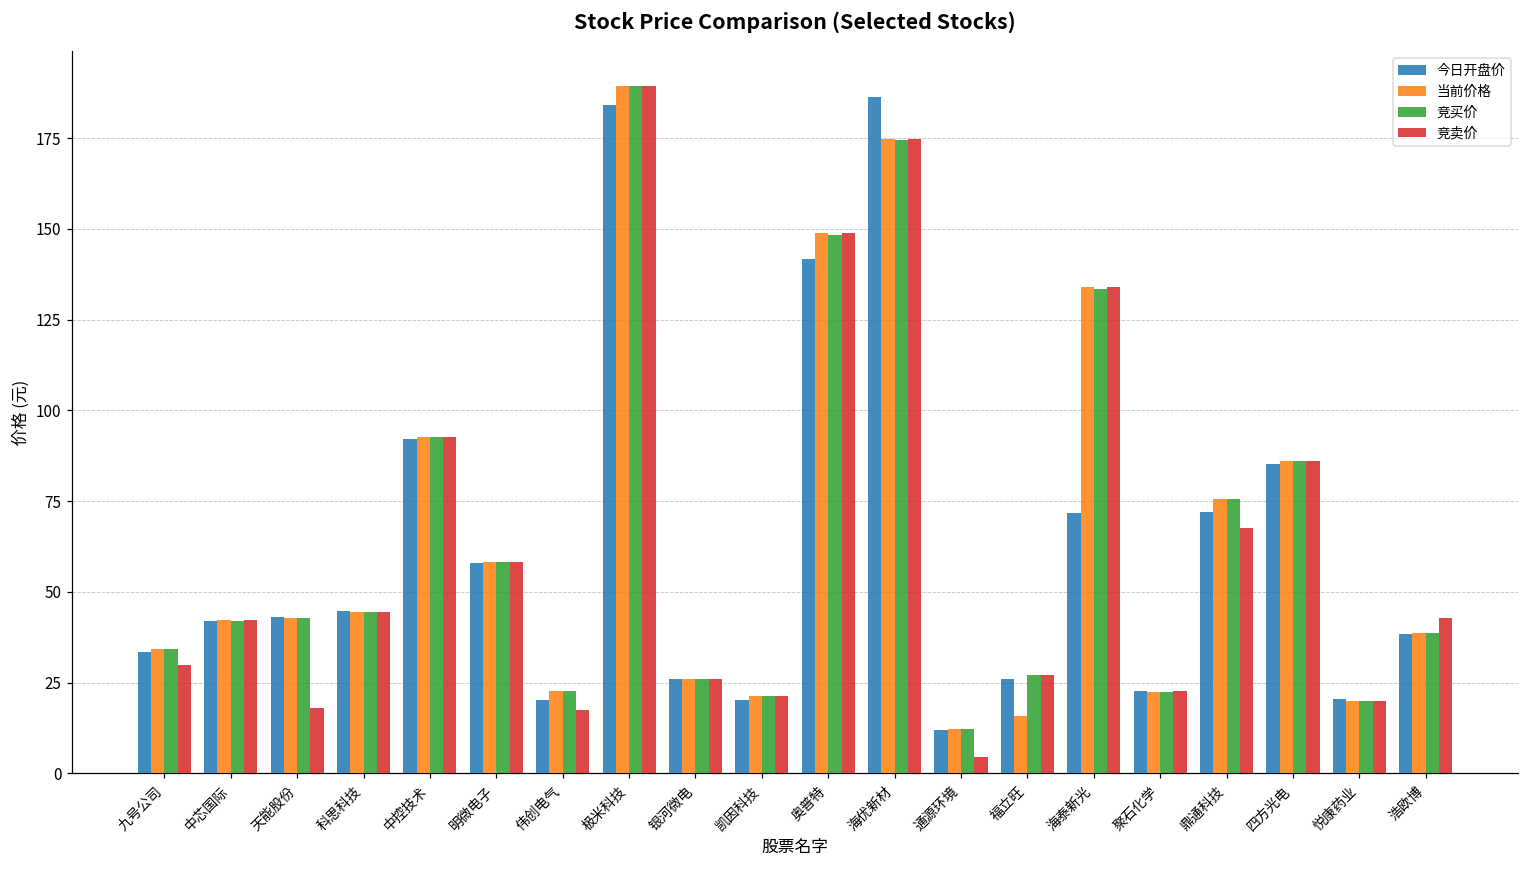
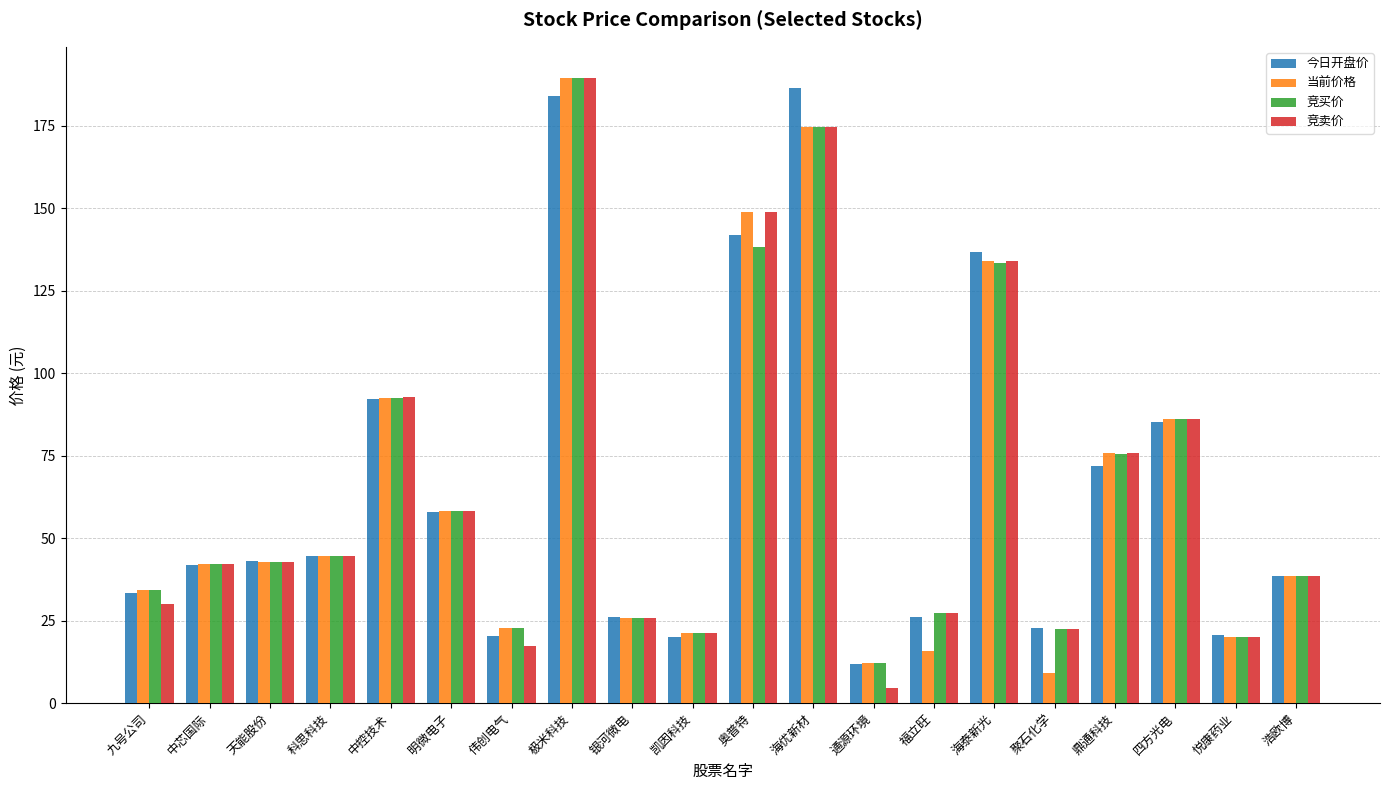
  {
    "今日开盘价": {
      "九号公司": 33,
      "中芯国际": 42,
      "天能股份": 43,
      "科思科技": 45,
      "中控技术": 92,
      "明微电子": 58,
      "伟创电气": 20,
      "极米科技": 184,
      "银河微电": 26,
      "凯因科技": 20,
      "奥普特": 142,
      "海优新材": 186,
      "通源环境": 12,
      "福立旺": 26,
-     "海泰新光": 72,
+     "海泰新光": 137,
      "聚石化学": 23,
      "鼎通科技": 72,
      "四方光电": 85,
      "悦康药业": 21,
      "浩欧博": 39
    },
    "当前价格": {
      "九号公司": 34,
      "中芯国际": 42,
      "天能股份": 43,
      "科思科技": 44,
      "中控技术": 93,
      "明微电子": 58,
      "伟创电气": 23,
      "极米科技": 189,
      "银河微电": 26,
      "凯因科技": 21,
      "奥普特": 149,
      "海优新材": 175,
      "通源环境": 12,
      "福立旺": 16,
      "海泰新光": 134,
-     "聚石化学": 23,
+     "聚石化学": 9,
      "鼎通科技": 76,
      "四方光电": 86,
      "悦康药业": 20,
      "浩欧博": 39
    },
    "竞买价": {
      "九号公司": 34,
      "中芯国际": 42,
      "天能股份": 43,
      "科思科技": 44,
      "中控技术": 93,
      "明微电子": 58,
      "伟创电气": 23,
      "极米科技": 189,
      "银河微电": 26,
      "凯因科技": 21,
-     "奥普特": 148,
+     "奥普特": 138,
      "海优新材": 175,
      "通源环境": 12,
      "福立旺": 27,
      "海泰新光": 133,
      "聚石化学": 23,
      "鼎通科技": 76,
      "四方光电": 86,
      "悦康药业": 20,
      "浩欧博": 39
    },
    "竞卖价": {
      "九号公司": 30,
      "中芯国际": 42,
-     "天能股份": 18,
+     "天能股份": 43,
      "科思科技": 44,
      "中控技术": 93,
      "明微电子": 58,
      "伟创电气": 17,
      "极米科技": 189,
      "银河微电": 26,
      "凯因科技": 21,
      "奥普特": 149,
      "海优新材": 175,
      "通源环境": 5,
      "福立旺": 27,
      "海泰新光": 134,
      "聚石化学": 23,
-     "鼎通科技": 68,
+     "鼎通科技": 76,
      "四方光电": 86,
      "悦康药业": 20,
-     "浩欧博": 43
+     "浩欧博": 39
    }
  }
